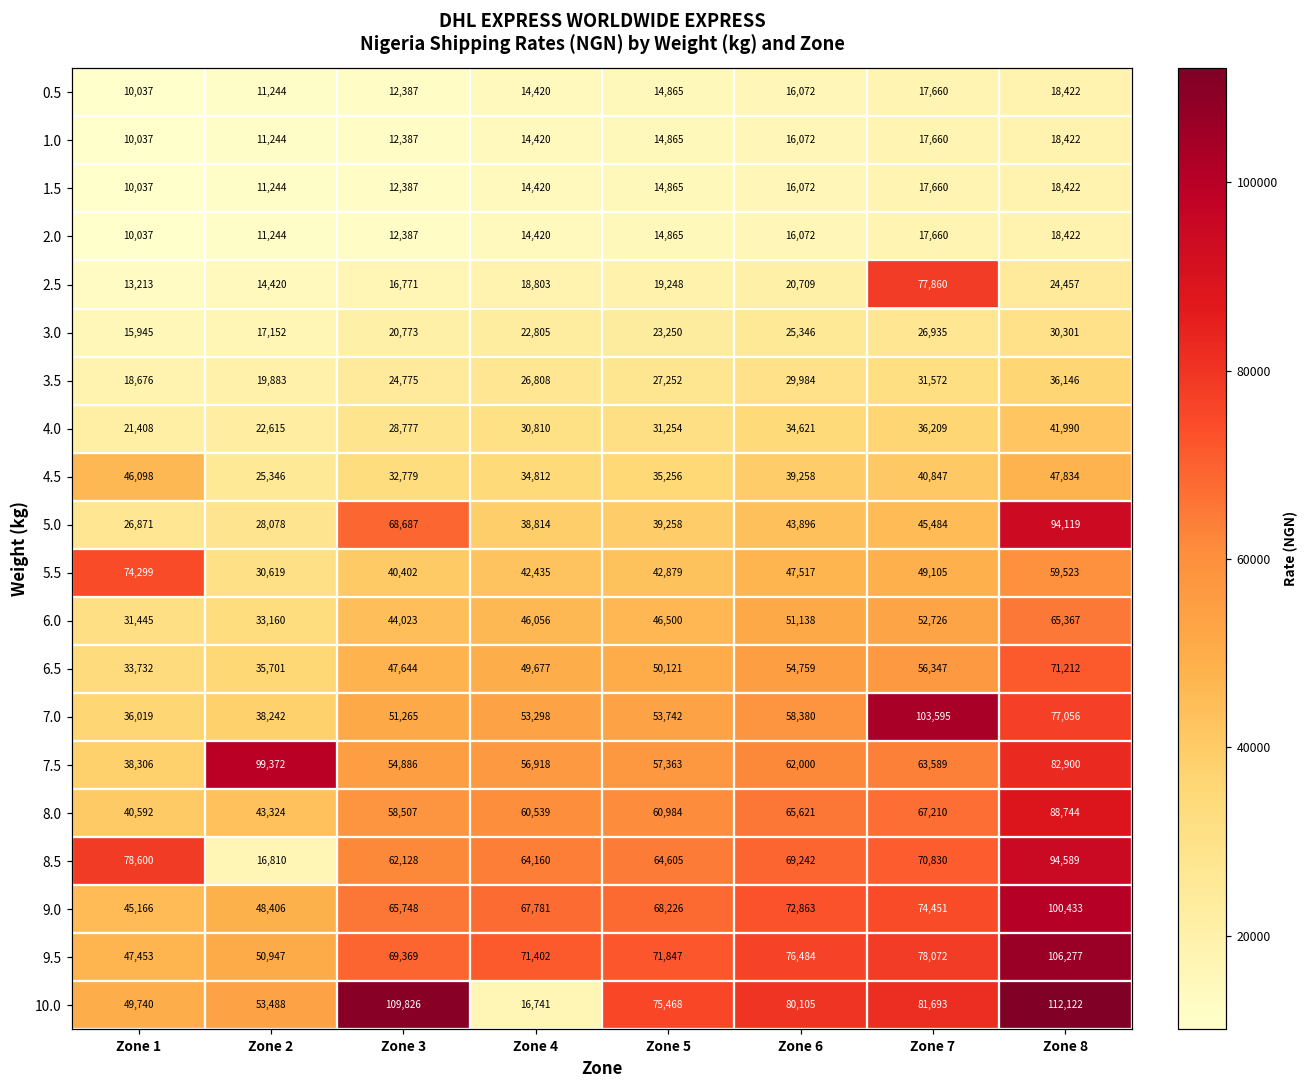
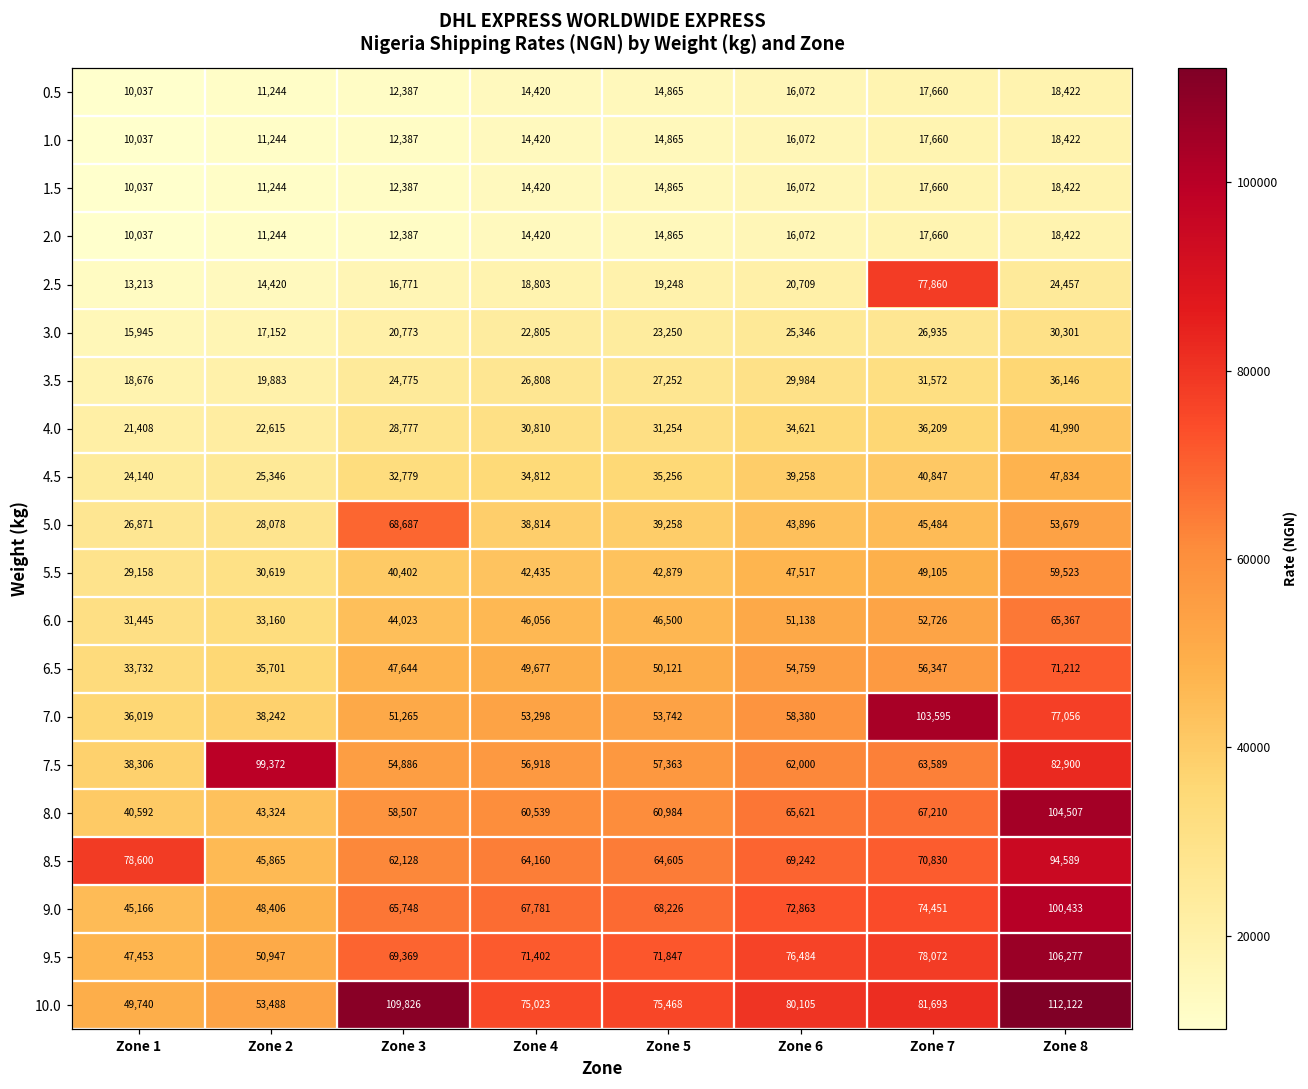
  {
    "0.5": {
      "Zone 1": "10,037",
      "Zone 2": "11,244",
      "Zone 3": "12,387",
      "Zone 4": "14,420",
      "Zone 5": "14,865",
      "Zone 6": "16,072",
      "Zone 7": "17,660",
      "Zone 8": "18,422"
    },
    "1.0": {
      "Zone 1": "10,037",
      "Zone 2": "11,244",
      "Zone 3": "12,387",
      "Zone 4": "14,420",
      "Zone 5": "14,865",
      "Zone 6": "16,072",
      "Zone 7": "17,660",
      "Zone 8": "18,422"
    },
    "1.5": {
      "Zone 1": "10,037",
      "Zone 2": "11,244",
      "Zone 3": "12,387",
      "Zone 4": "14,420",
      "Zone 5": "14,865",
      "Zone 6": "16,072",
      "Zone 7": "17,660",
      "Zone 8": "18,422"
    },
    "2.0": {
      "Zone 1": "10,037",
      "Zone 2": "11,244",
      "Zone 3": "12,387",
      "Zone 4": "14,420",
      "Zone 5": "14,865",
      "Zone 6": "16,072",
      "Zone 7": "17,660",
      "Zone 8": "18,422"
    },
    "2.5": {
      "Zone 1": "13,213",
      "Zone 2": "14,420",
      "Zone 3": "16,771",
      "Zone 4": "18,803",
      "Zone 5": "19,248",
      "Zone 6": "20,709",
      "Zone 7": "77,860",
      "Zone 8": "24,457"
    },
    "3.0": {
      "Zone 1": "15,945",
      "Zone 2": "17,152",
      "Zone 3": "20,773",
      "Zone 4": "22,805",
      "Zone 5": "23,250",
      "Zone 6": "25,346",
      "Zone 7": "26,935",
      "Zone 8": "30,301"
    },
    "3.5": {
      "Zone 1": "18,676",
      "Zone 2": "19,883",
      "Zone 3": "24,775",
      "Zone 4": "26,808",
      "Zone 5": "27,252",
      "Zone 6": "29,984",
      "Zone 7": "31,572",
      "Zone 8": "36,146"
    },
    "4.0": {
      "Zone 1": "21,408",
      "Zone 2": "22,615",
      "Zone 3": "28,777",
      "Zone 4": "30,810",
      "Zone 5": "31,254",
      "Zone 6": "34,621",
      "Zone 7": "36,209",
      "Zone 8": "41,990"
    },
    "4.5": {
-     "Zone 1": "46,098",
+     "Zone 1": "24,140",
      "Zone 2": "25,346",
      "Zone 3": "32,779",
      "Zone 4": "34,812",
      "Zone 5": "35,256",
      "Zone 6": "39,258",
      "Zone 7": "40,847",
      "Zone 8": "47,834"
    },
    "5.0": {
      "Zone 1": "26,871",
      "Zone 2": "28,078",
      "Zone 3": "68,687",
      "Zone 4": "38,814",
      "Zone 5": "39,258",
      "Zone 6": "43,896",
      "Zone 7": "45,484",
-     "Zone 8": "94,119"
+     "Zone 8": "53,679"
    },
    "5.5": {
-     "Zone 1": "74,299",
+     "Zone 1": "29,158",
      "Zone 2": "30,619",
      "Zone 3": "40,402",
      "Zone 4": "42,435",
      "Zone 5": "42,879",
      "Zone 6": "47,517",
      "Zone 7": "49,105",
      "Zone 8": "59,523"
    },
    "6.0": {
      "Zone 1": "31,445",
      "Zone 2": "33,160",
      "Zone 3": "44,023",
      "Zone 4": "46,056",
      "Zone 5": "46,500",
      "Zone 6": "51,138",
      "Zone 7": "52,726",
      "Zone 8": "65,367"
    },
    "6.5": {
      "Zone 1": "33,732",
      "Zone 2": "35,701",
      "Zone 3": "47,644",
      "Zone 4": "49,677",
      "Zone 5": "50,121",
      "Zone 6": "54,759",
      "Zone 7": "56,347",
      "Zone 8": "71,212"
    },
    "7.0": {
      "Zone 1": "36,019",
      "Zone 2": "38,242",
      "Zone 3": "51,265",
      "Zone 4": "53,298",
      "Zone 5": "53,742",
      "Zone 6": "58,380",
      "Zone 7": "103,595",
      "Zone 8": "77,056"
    },
    "7.5": {
      "Zone 1": "38,306",
      "Zone 2": "99,372",
      "Zone 3": "54,886",
      "Zone 4": "56,918",
      "Zone 5": "57,363",
      "Zone 6": "62,000",
      "Zone 7": "63,589",
      "Zone 8": "82,900"
    },
    "8.0": {
      "Zone 1": "40,592",
      "Zone 2": "43,324",
      "Zone 3": "58,507",
      "Zone 4": "60,539",
      "Zone 5": "60,984",
      "Zone 6": "65,621",
      "Zone 7": "67,210",
-     "Zone 8": "88,744"
+     "Zone 8": "104,507"
    },
    "8.5": {
      "Zone 1": "78,600",
-     "Zone 2": "16,810",
+     "Zone 2": "45,865",
      "Zone 3": "62,128",
      "Zone 4": "64,160",
      "Zone 5": "64,605",
      "Zone 6": "69,242",
      "Zone 7": "70,830",
      "Zone 8": "94,589"
    },
    "9.0": {
      "Zone 1": "45,166",
      "Zone 2": "48,406",
      "Zone 3": "65,748",
      "Zone 4": "67,781",
      "Zone 5": "68,226",
      "Zone 6": "72,863",
      "Zone 7": "74,451",
      "Zone 8": "100,433"
    },
    "9.5": {
      "Zone 1": "47,453",
      "Zone 2": "50,947",
      "Zone 3": "69,369",
      "Zone 4": "71,402",
      "Zone 5": "71,847",
      "Zone 6": "76,484",
      "Zone 7": "78,072",
      "Zone 8": "106,277"
    },
    "10.0": {
      "Zone 1": "49,740",
      "Zone 2": "53,488",
      "Zone 3": "109,826",
-     "Zone 4": "16,741",
+     "Zone 4": "75,023",
      "Zone 5": "75,468",
      "Zone 6": "80,105",
      "Zone 7": "81,693",
      "Zone 8": "112,122"
    }
  }
